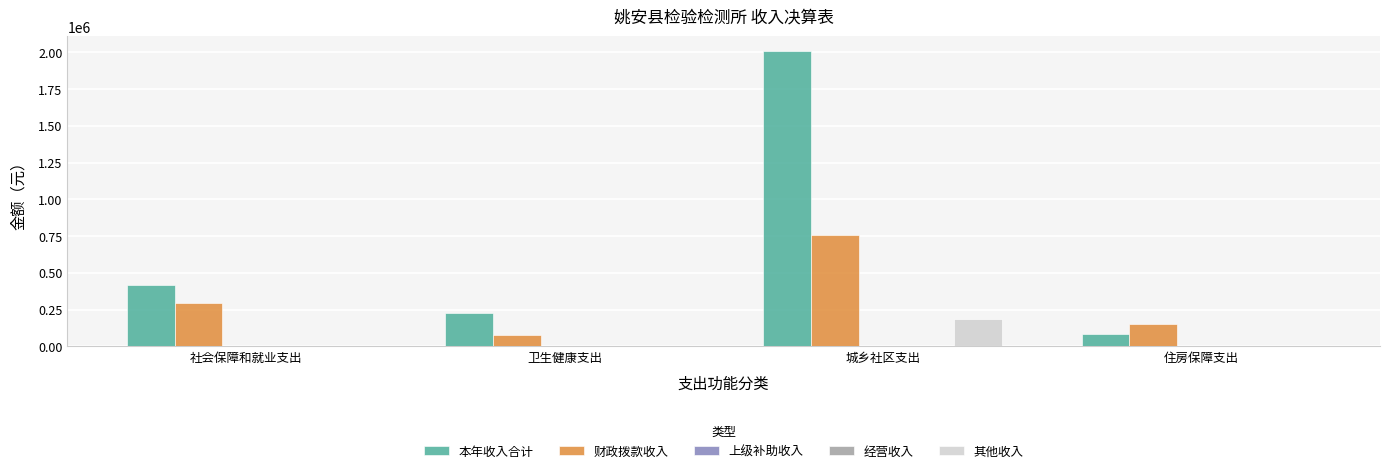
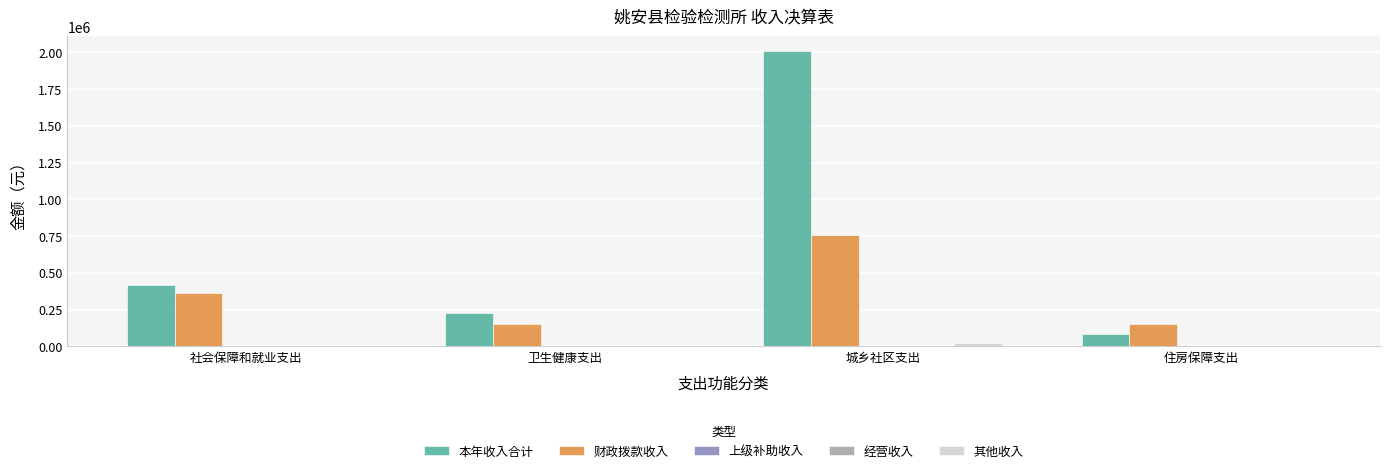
  {
    "本年收入合计": {
      "社会保障和就业支出": 420000,
      "卫生健康支出": 220000,
      "城乡社区支出": 2010000,
      "住房保障支出": 80000
    },
    "财政拨款收入": {
-     "社会保障和就业支出": 290000,
-     "卫生健康支出": 80000,
+     "社会保障和就业支出": 360000,
+     "卫生健康支出": 150000,
      "城乡社区支出": 760000,
      "住房保障支出": 150000
    },
    "其他收入": {
      "社会保障和就业支出": 0,
      "卫生健康支出": 0,
-     "城乡社区支出": 180000,
+     "城乡社区支出": 20000,
      "住房保障支出": 0
    }
  }
